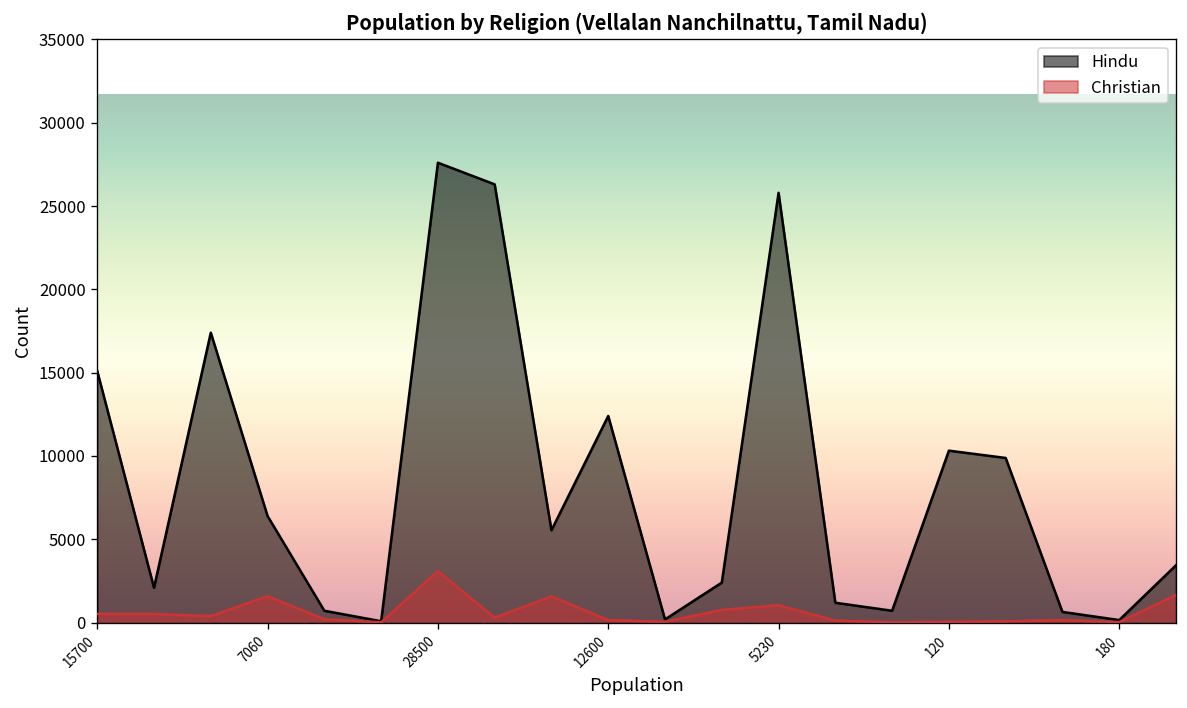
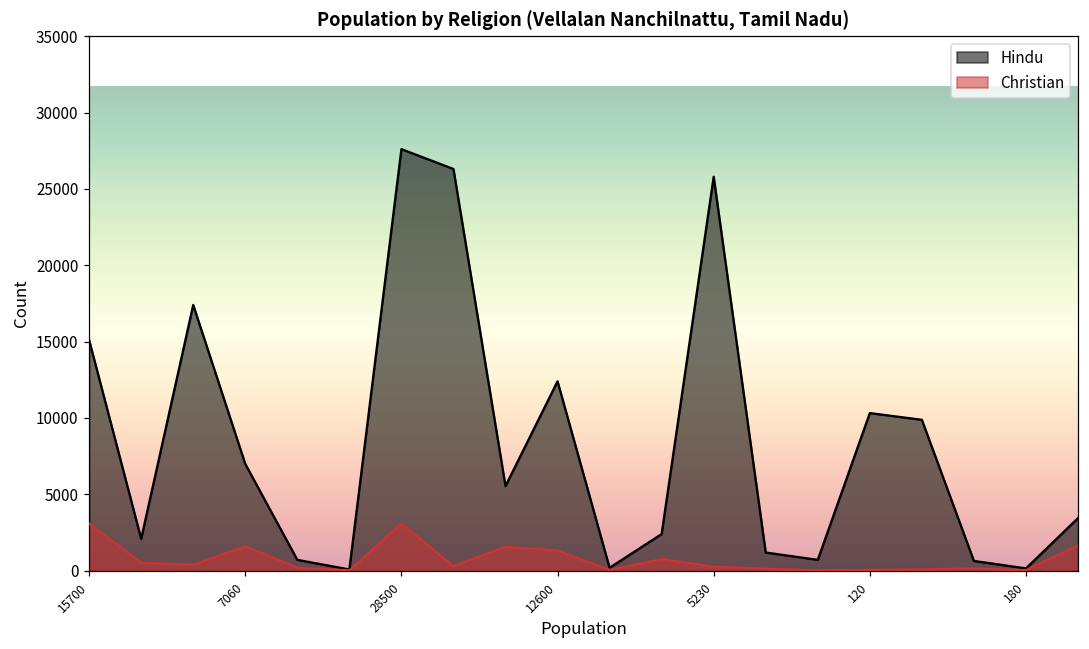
  {
    "Hindu": {
      "15700": 15100,
-     "7060": 6400,
+     "7060": 7000,
      "28500": 27600,
      "12600": 12400,
      "5230": 25800,
      "120": 10300
    },
    "Christian": {
-     "15700": 500,
+     "15700": 3100,
      "7060": 1600,
      "28500": 3100,
-     "12600": 200,
-     "5230": 1000,
+     "12600": 1300,
+     "5230": 300,
      "120": 100
    }
  }
